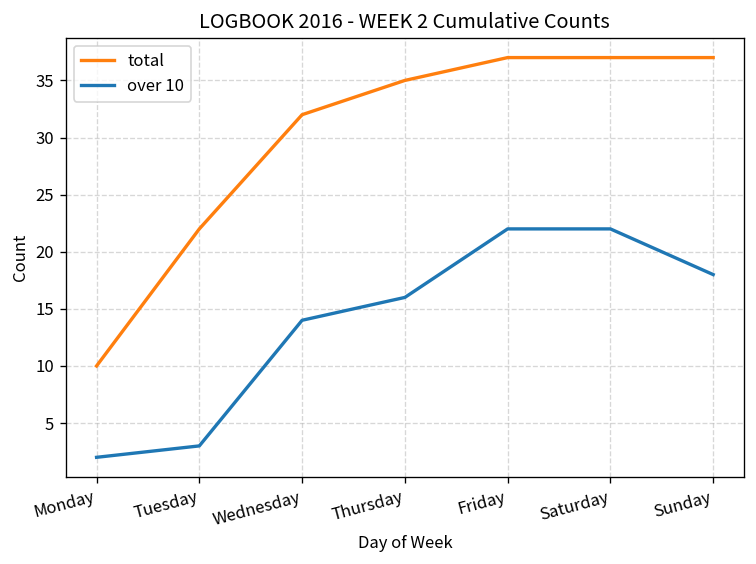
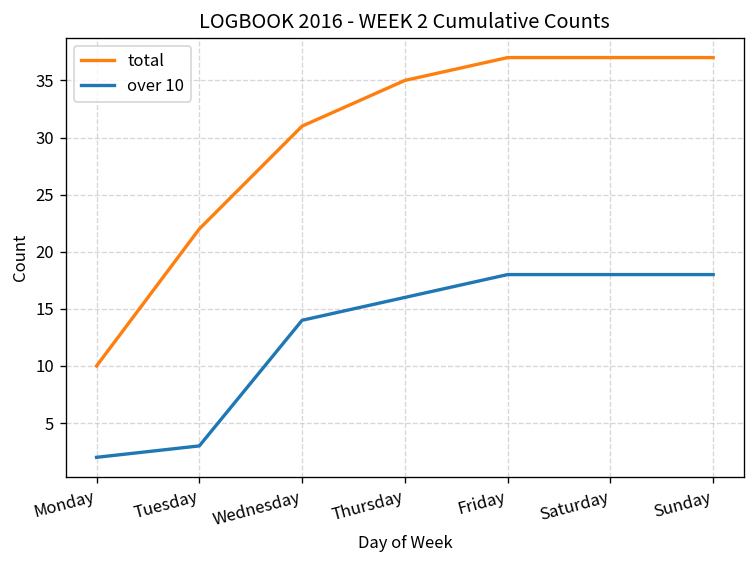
  {
    "total": {
      "Monday": 10,
      "Tuesday": 22,
-     "Wednesday": 32,
+     "Wednesday": 31,
      "Thursday": 35,
      "Friday": 37,
      "Saturday": 37,
      "Sunday": 37
    },
    "over 10": {
      "Monday": 2,
      "Tuesday": 3,
      "Wednesday": 14,
      "Thursday": 16,
-     "Friday": 22,
-     "Saturday": 22,
+     "Friday": 18,
+     "Saturday": 18,
      "Sunday": 18
    }
  }
